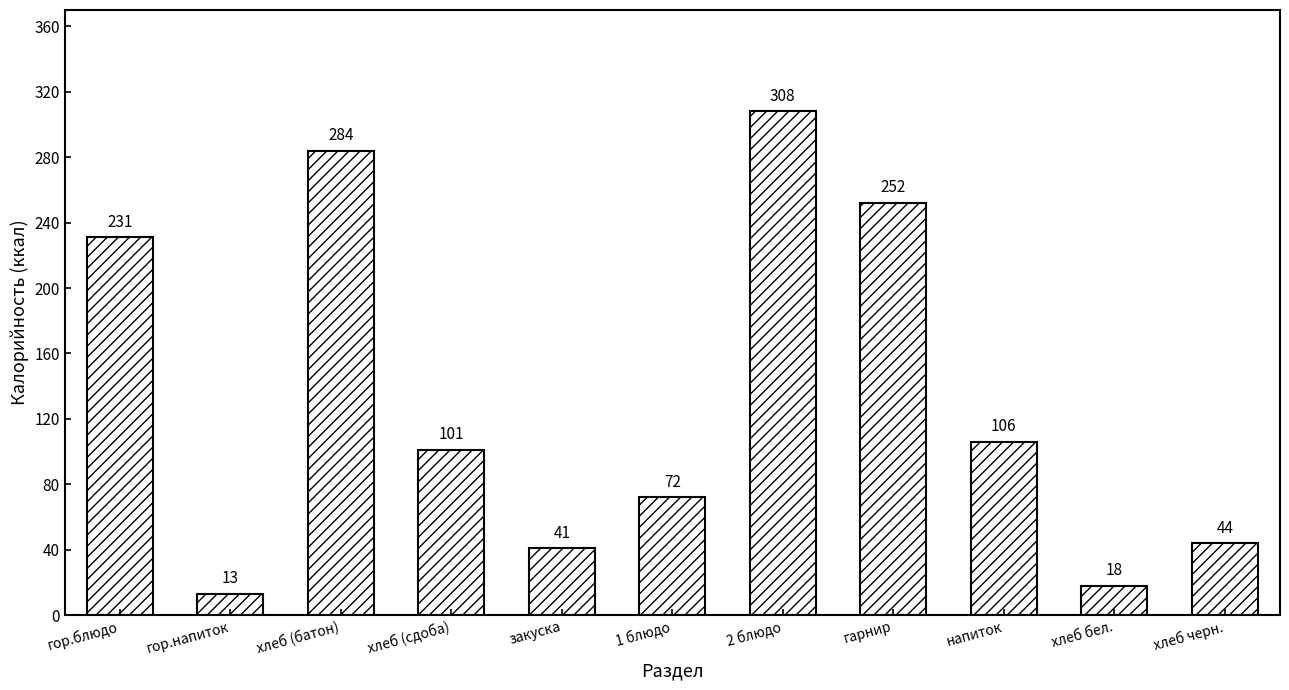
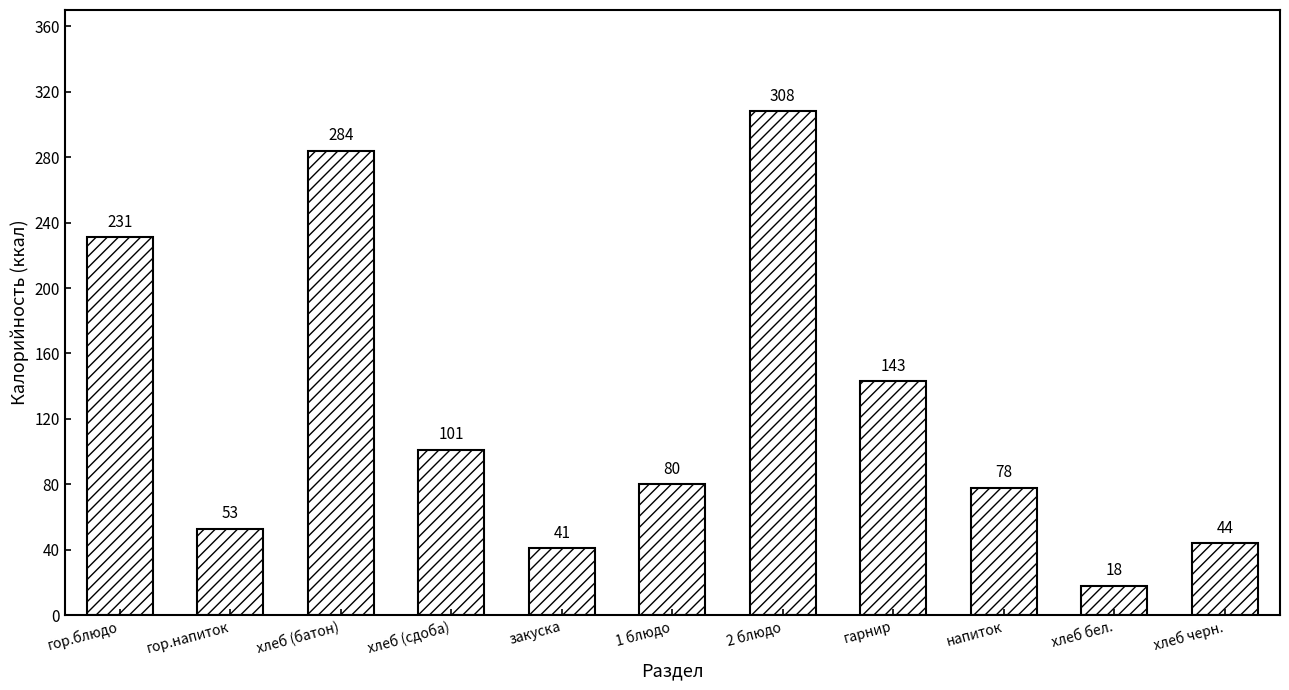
  {
    "гор.блюдо": 231,
-   "гор.напиток": 13,
+   "гор.напиток": 53,
    "хлеб (батон)": 284,
    "хлеб (сдоба)": 101,
    "закуска": 41,
-   "1 блюдо": 72,
+   "1 блюдо": 80,
    "2 блюдо": 308,
-   "гарнир": 252,
-   "напиток": 106,
+   "гарнир": 143,
+   "напиток": 78,
    "хлеб бел.": 18,
    "хлеб черн.": 44
  }
